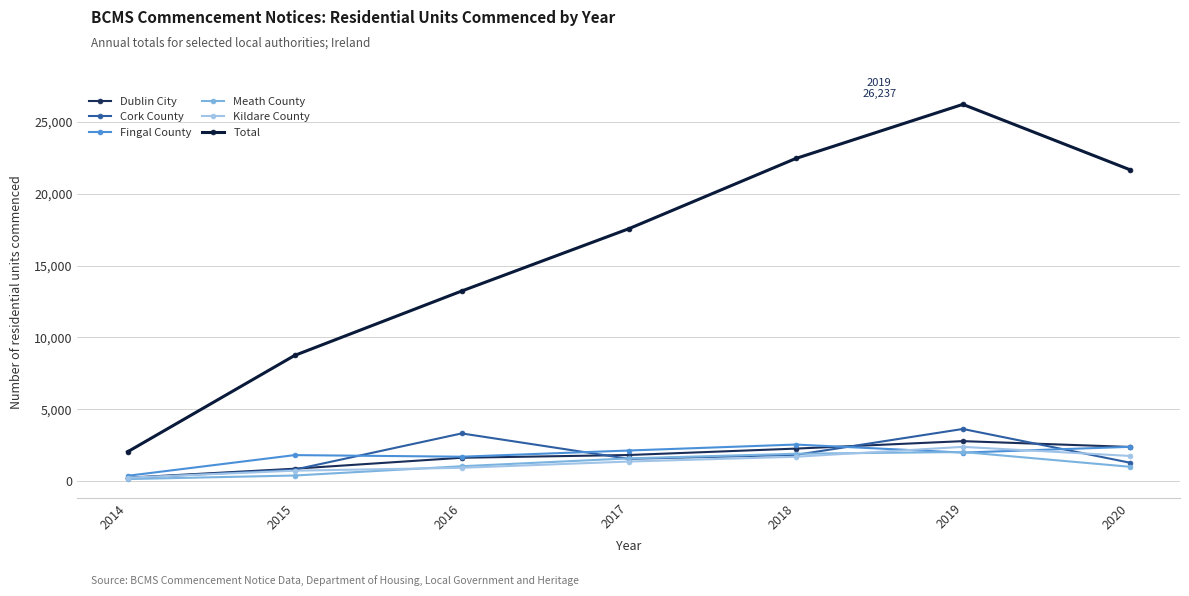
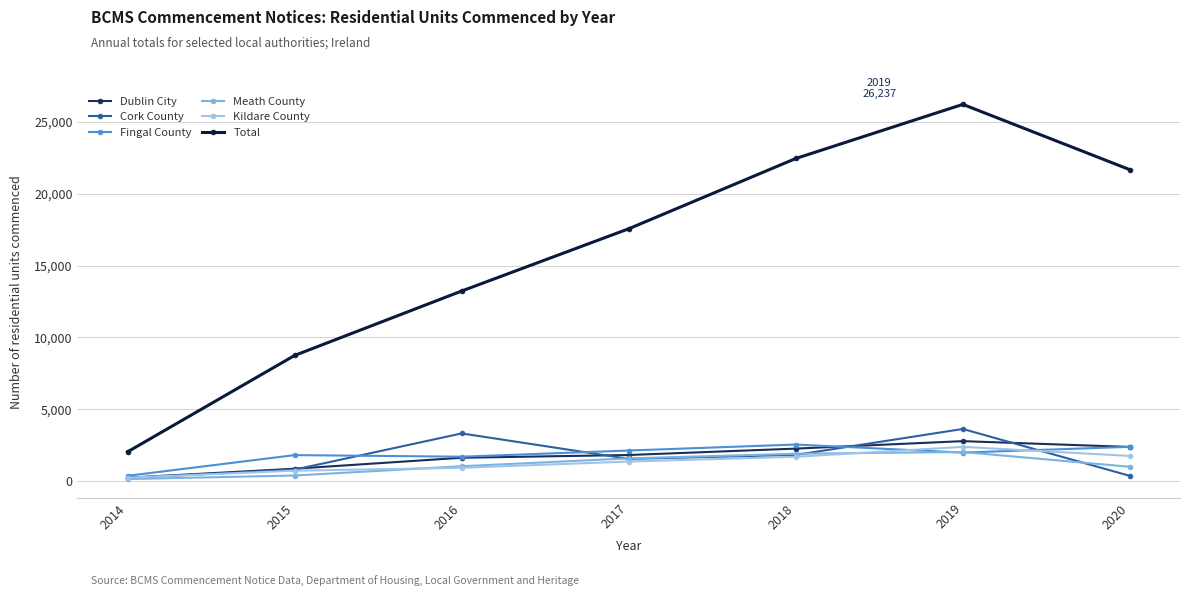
  {
    "Cork County": {
      "2016": "3,300",
      "2019": "3,600",
-     "2020": "1,300"
+     "2020": "400"
    }
  }
